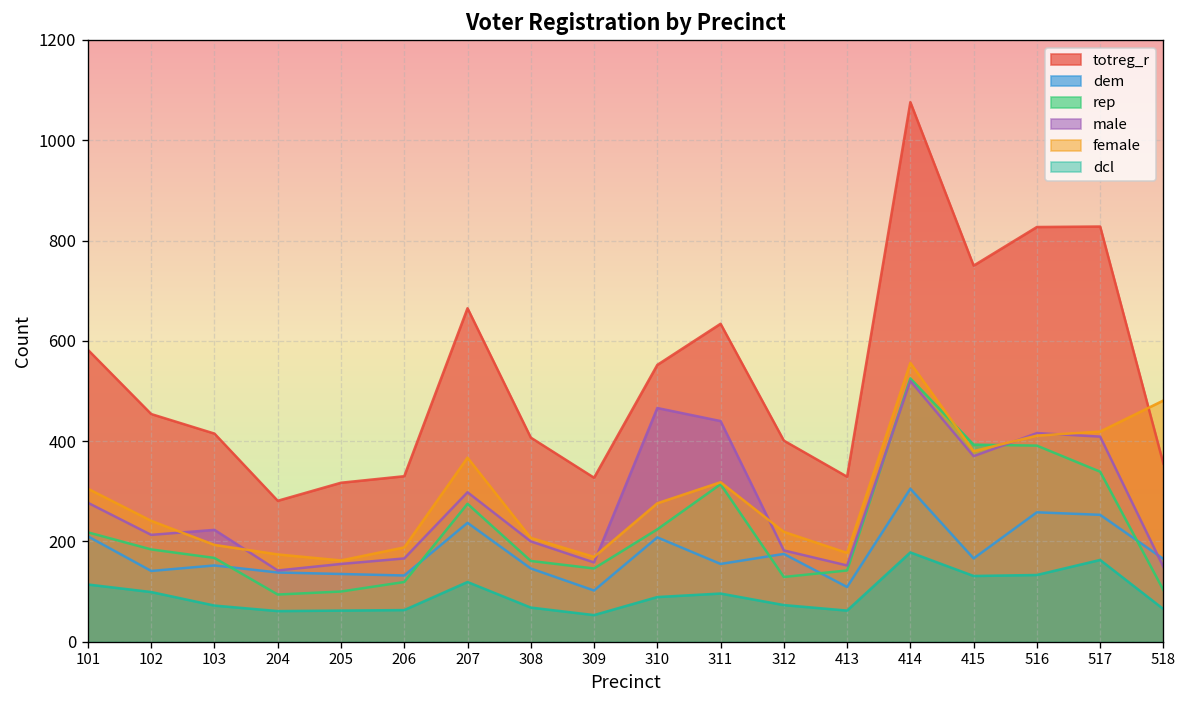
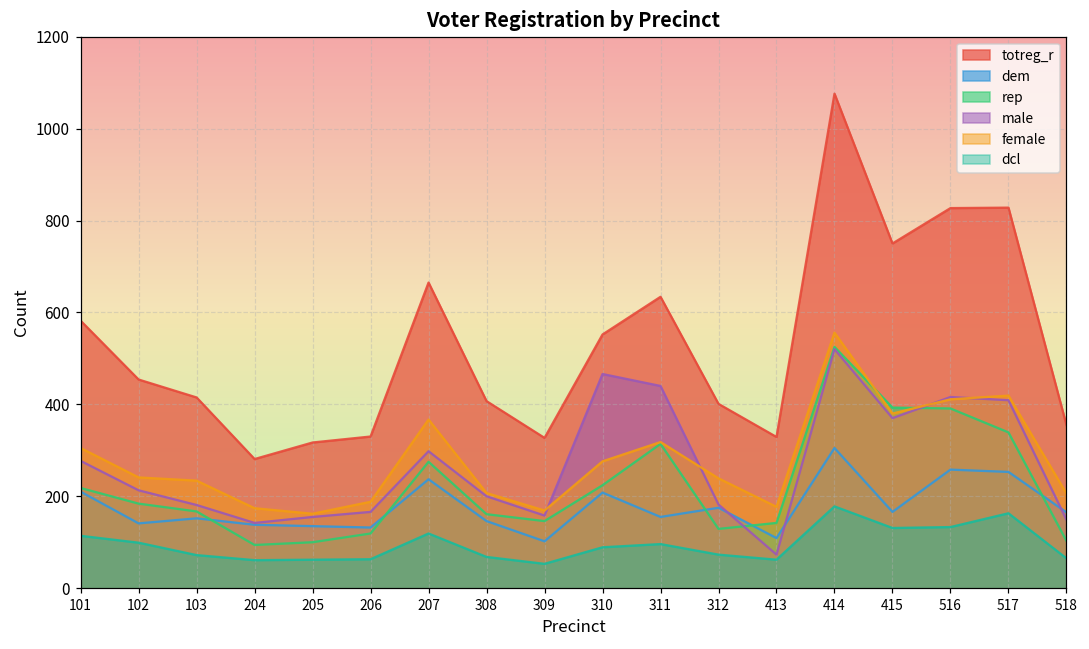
  {
    "totreg_r": {
      "101": 580,
      "102": 450,
      "103": 420,
      "204": 280,
      "205": 320,
      "206": 330,
      "207": 670,
      "308": 410,
      "309": 330,
      "310": 550,
      "311": 630,
      "312": 400,
      "413": 330,
      "414": 1080,
      "415": 750,
      "516": 830,
      "517": 830,
      "518": 360
    },
    "dem": {
      "101": 210,
      "102": 140,
      "103": 150,
      "205": 140,
      "206": 130,
      "207": 240,
      "308": 150,
      "309": 100,
      "310": 210,
      "311": 160,
      "312": 180,
      "413": 110,
      "414": 310,
      "415": 170,
      "516": 260,
      "517": 250,
      "518": 170
    },
    "male": {
      "101": 280,
      "102": 210,
-     "103": 220,
+     "103": 180,
      "205": 160,
      "206": 170,
      "207": 300,
      "308": 200,
      "309": 160,
      "310": 470,
      "311": 440,
      "312": 180,
-     "413": 150,
+     "413": 70,
      "415": 370,
      "517": 410,
      "518": 150
    },
    "female": {
      "101": 310,
      "102": 240,
-     "103": 190,
+     "103": 230,
      "204": 170,
      "205": 160,
      "206": 190,
      "207": 370,
      "308": 210,
      "309": 170,
      "310": 280,
-     "312": 220,
+     "312": 240,
      "413": 180,
      "414": 560,
      "415": 380,
      "517": 420,
-     "518": 480
+     "518": 210
    }
  }
